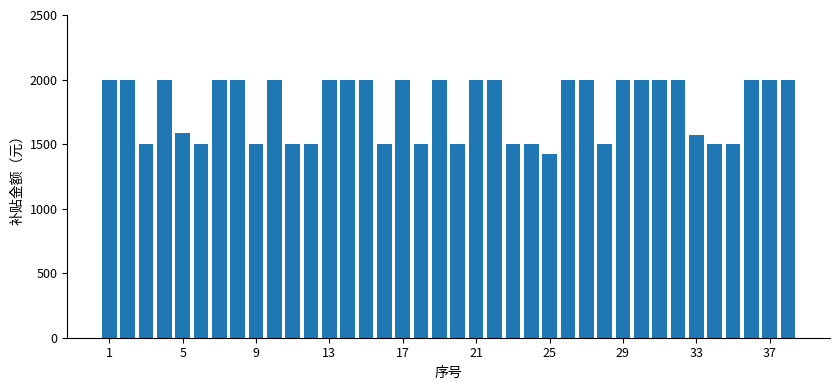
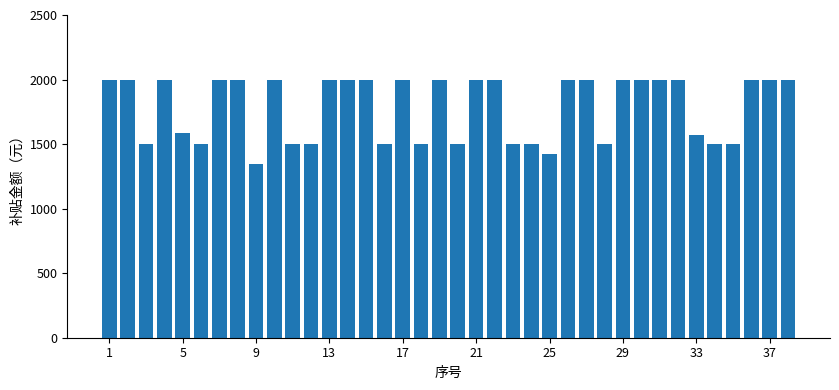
  {
    "1": 2000,
    "5": 1590,
-   "9": 1500,
+   "9": 1350,
    "13": 2000,
    "17": 2000,
    "21": 2000,
    "25": 1420,
    "29": 2000,
    "33": 1570,
    "37": 2000
  }
